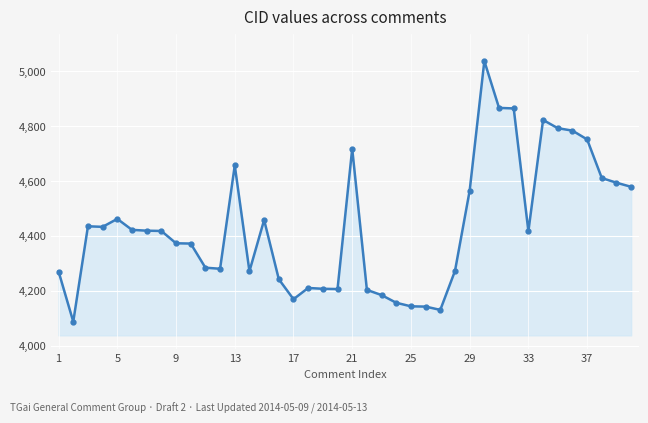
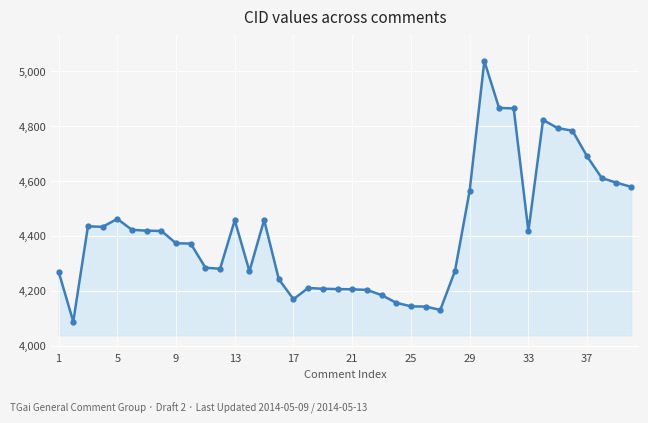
  {
    "1": "4,270",
    "5": "4,460",
    "9": "4,370",
-   "13": "4,660",
+   "13": "4,460",
    "17": "4,170",
-   "21": "4,720",
+   "21": "4,210",
    "25": "4,140",
    "29": "4,570",
    "33": "4,420",
-   "37": "4,750"
+   "37": "4,690"
  }
